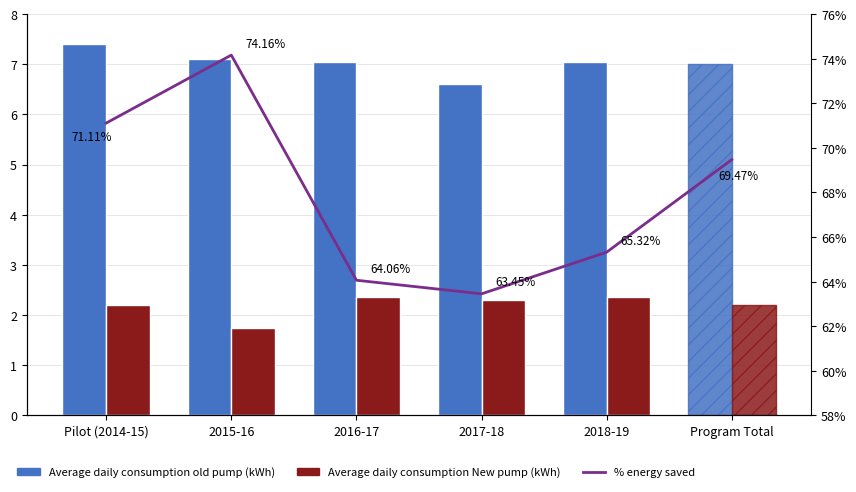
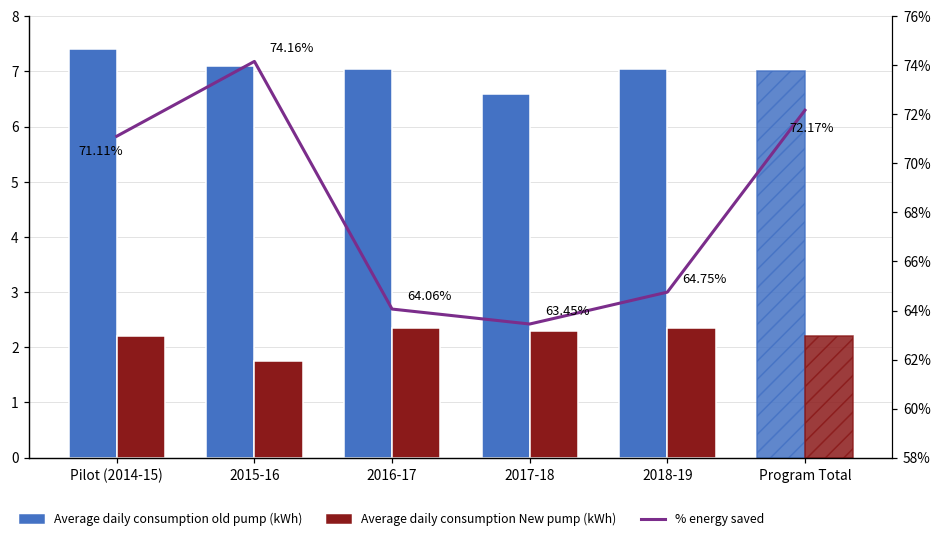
  {
    "% energy saved": {
      "Pilot (2014-15)": "71.11%",
      "2015-16": "74.16%",
      "2016-17": "64.06%",
      "2017-18": "63.45%",
-     "2018-19": "65.32%",
-     "Program Total": "69.47%"
+     "2018-19": "64.75%",
+     "Program Total": "72.17%"
    }
  }
